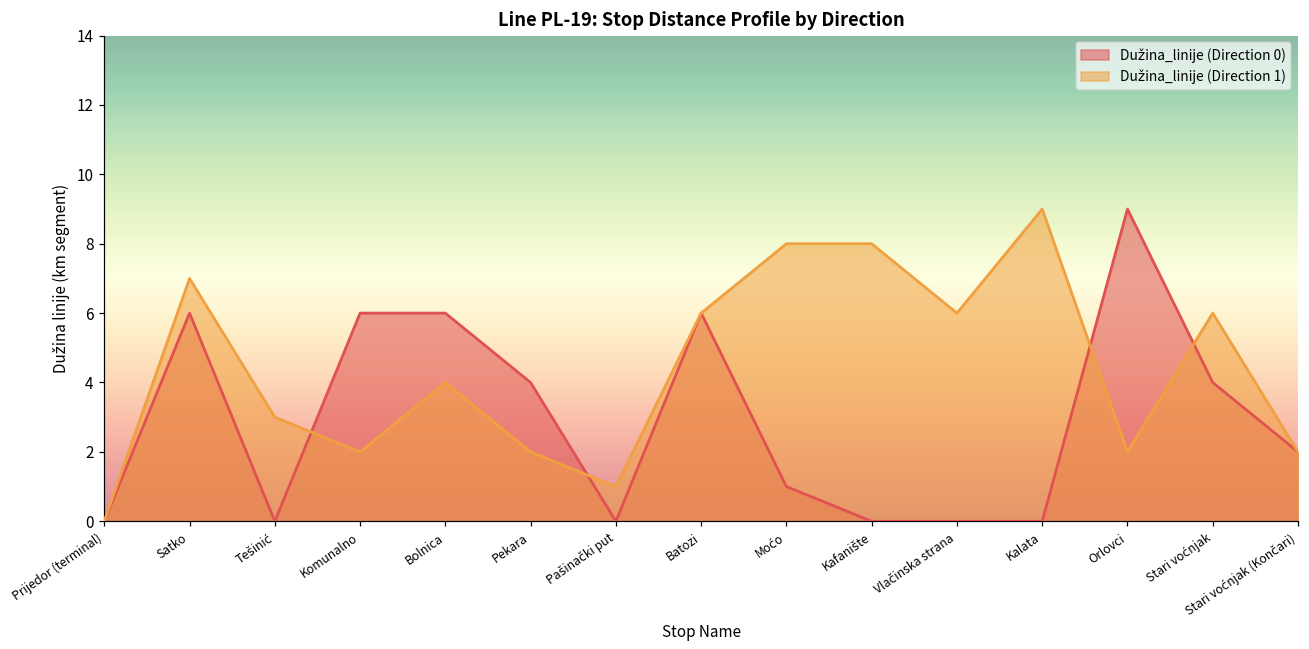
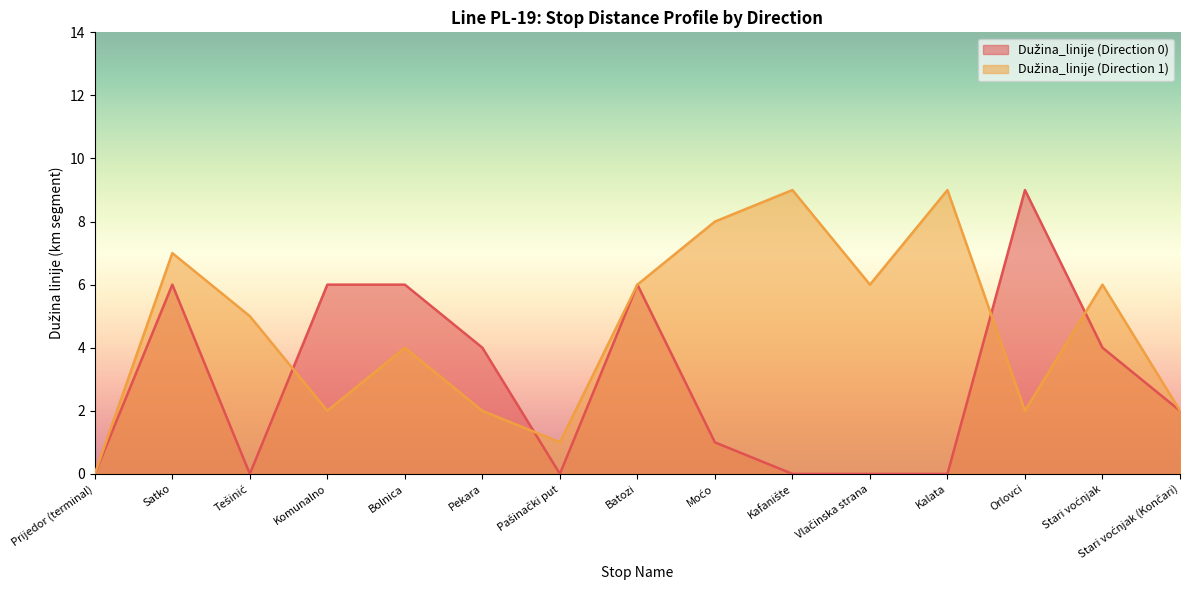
  {
    "Dužina_linije (Direction 0)": {
      "Satko": 6,
      "Tešinić": 0,
      "Komunalno": 6,
      "Bolnica": 6,
      "Pekara": 4,
      "Pašinački put": 0,
      "Moćo": 1,
      "Kafanište": 0,
      "Vlačinska strana": 0,
      "Kalata": 0,
      "Orlovci": 9,
      "Stari voćnjak": 4
    },
    "Dužina_linije (Direction 1)": {
      "Satko": 7,
-     "Tešinić": 3,
+     "Tešinić": 5,
      "Komunalno": 2,
      "Bolnica": 4,
      "Pekara": 2,
      "Pašinački put": 1,
      "Moćo": 8,
-     "Kafanište": 8,
+     "Kafanište": 9,
      "Vlačinska strana": 6,
      "Kalata": 9,
      "Orlovci": 2,
      "Stari voćnjak": 6
    }
  }
